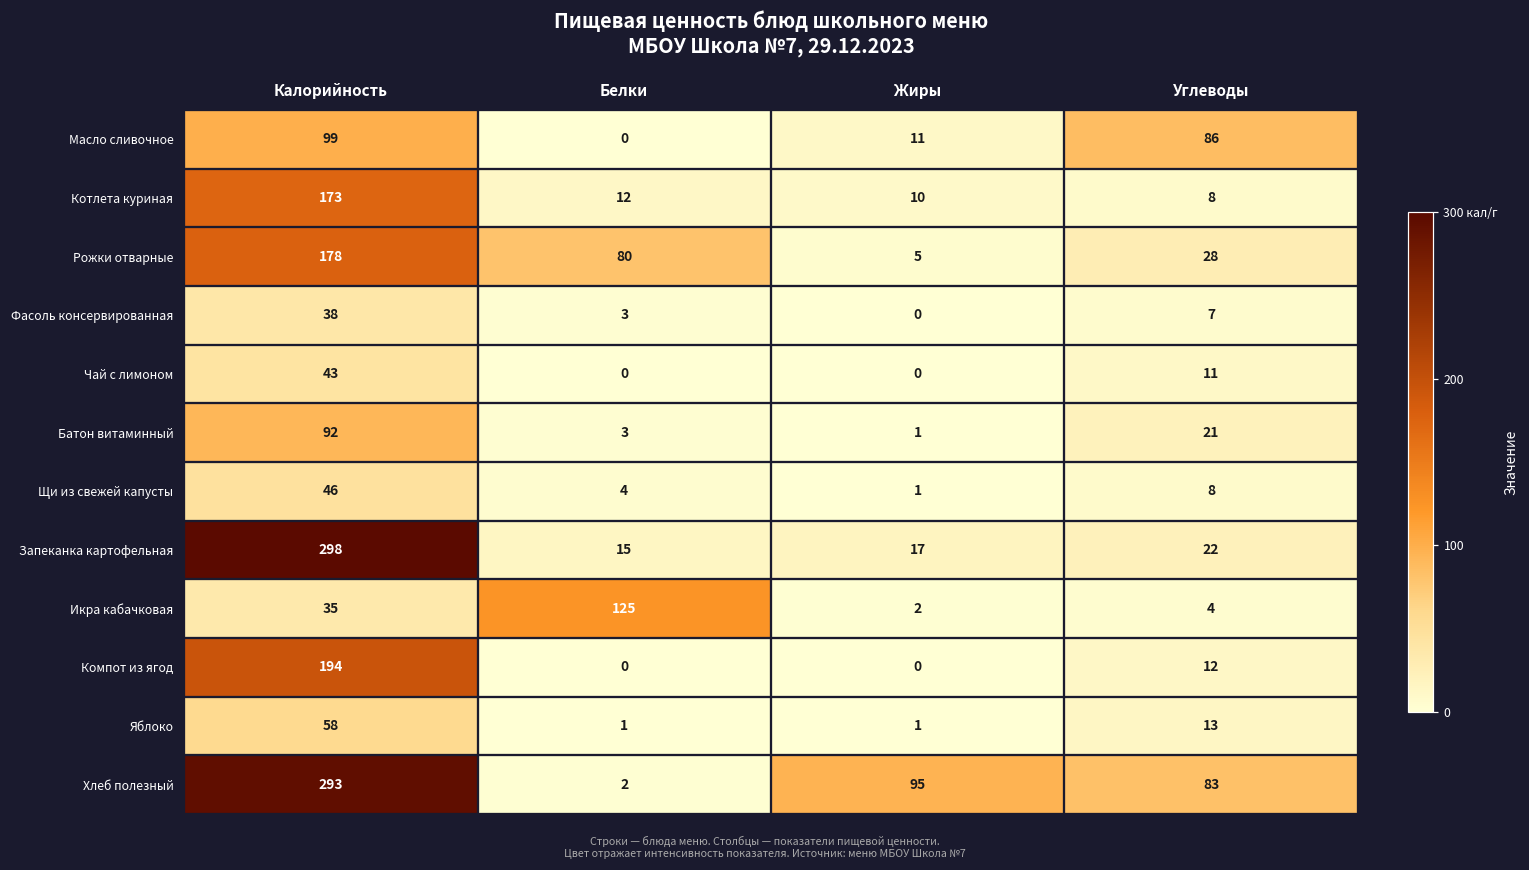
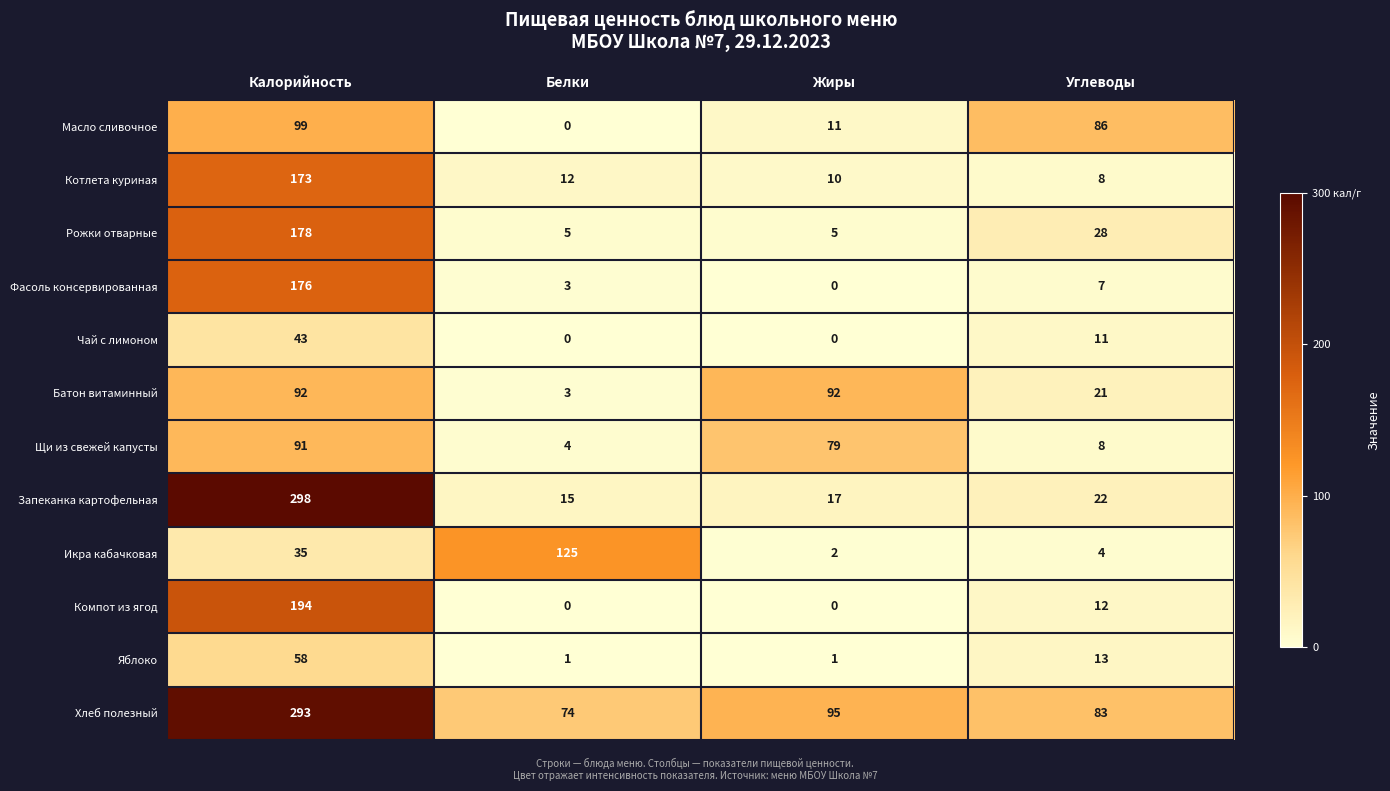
  {
    "Масло сливочное": {
      "Калорийность": 99,
      "Белки": 0,
      "Жиры": 11,
      "Углеводы": 86
    },
    "Котлета куриная": {
      "Калорийность": 173,
      "Белки": 12,
      "Жиры": 10,
      "Углеводы": 8
    },
    "Рожки отварные": {
      "Калорийность": 178,
-     "Белки": 80,
+     "Белки": 5,
      "Жиры": 5,
      "Углеводы": 28
    },
    "Фасоль консервированная": {
-     "Калорийность": 38,
+     "Калорийность": 176,
      "Белки": 3,
      "Жиры": 0,
      "Углеводы": 7
    },
    "Чай с лимоном": {
      "Калорийность": 43,
      "Белки": 0,
      "Жиры": 0,
      "Углеводы": 11
    },
    "Батон витаминный": {
      "Калорийность": 92,
      "Белки": 3,
-     "Жиры": 1,
+     "Жиры": 92,
      "Углеводы": 21
    },
    "Щи из свежей капусты": {
-     "Калорийность": 46,
+     "Калорийность": 91,
      "Белки": 4,
-     "Жиры": 1,
+     "Жиры": 79,
      "Углеводы": 8
    },
    "Запеканка картофельная": {
      "Калорийность": 298,
      "Белки": 15,
      "Жиры": 17,
      "Углеводы": 22
    },
    "Икра кабачковая": {
      "Калорийность": 35,
      "Белки": 125,
      "Жиры": 2,
      "Углеводы": 4
    },
    "Компот из ягод": {
      "Калорийность": 194,
      "Белки": 0,
      "Жиры": 0,
      "Углеводы": 12
    },
    "Яблоко": {
      "Калорийность": 58,
      "Белки": 1,
      "Жиры": 1,
      "Углеводы": 13
    },
    "Хлеб полезный": {
      "Калорийность": 293,
-     "Белки": 2,
+     "Белки": 74,
      "Жиры": 95,
      "Углеводы": 83
    }
  }
